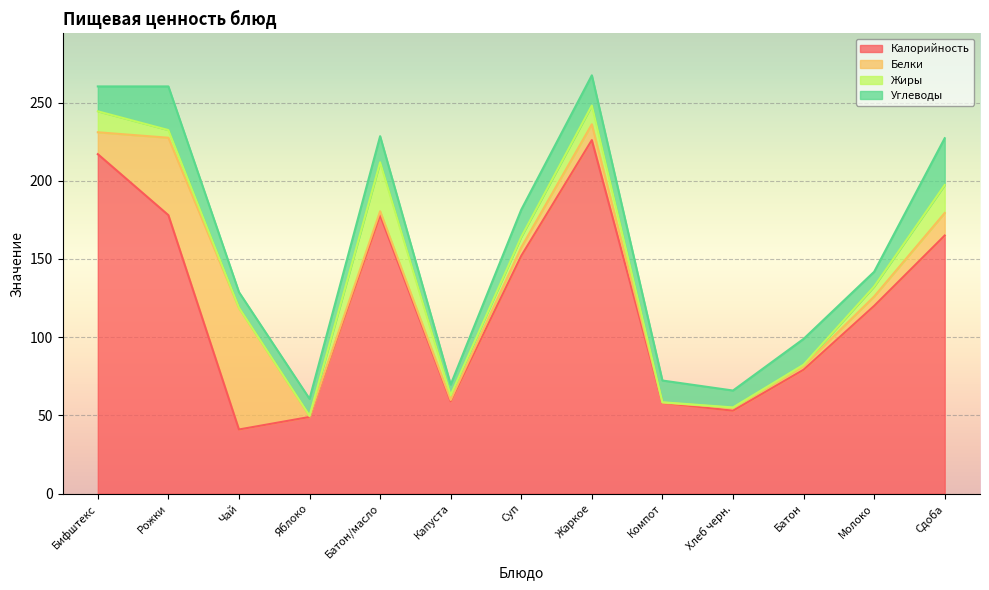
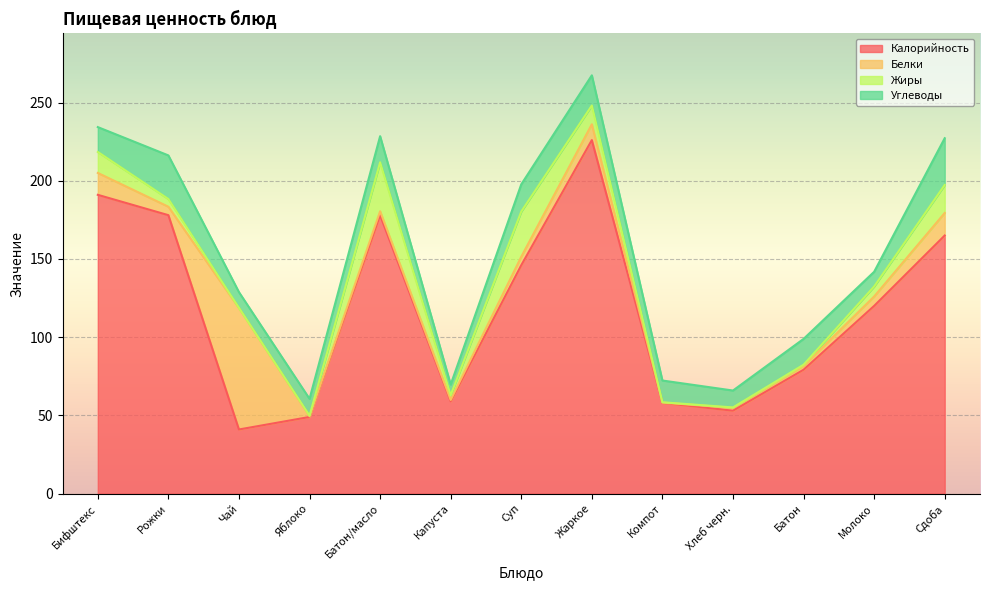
  {
    "Калорийность": {
-     "Бифштекс": 217,
+     "Бифштекс": 191,
      "Рожки": 178,
      "Чай": 41,
      "Батон/масло": 178,
-     "Суп": 152,
+     "Суп": 146,
      "Жаркое": 226,
      "Хлеб черн.": 53,
      "Батон": 79,
      "Молоко": 120,
      "Сдоба": 165
    },
    "Белки": {
      "Бифштекс": 14,
-     "Рожки": 50,
+     "Рожки": 5,
      "Батон/масло": 3,
      "Суп": 5,
      "Жаркое": 10,
      "Молоко": 6,
      "Сдоба": 14
    },
    "Жиры": {
      "Бифштекс": 13,
      "Рожки": 5,
      "Батон/масло": 31,
      "Капуста": 3,
-     "Суп": 7,
+     "Суп": 29,
      "Жаркое": 12,
      "Молоко": 6,
      "Сдоба": 18
    },
    "Углеводы": {
      "Бифштекс": 16,
      "Рожки": 28,
      "Чай": 10,
      "Яблоко": 11,
      "Батон/масло": 17,
      "Капуста": 7,
      "Суп": 17,
      "Жаркое": 19,
      "Компот": 14,
      "Хлеб черн.": 11,
      "Батон": 17,
      "Молоко": 9,
      "Сдоба": 30
    }
  }
